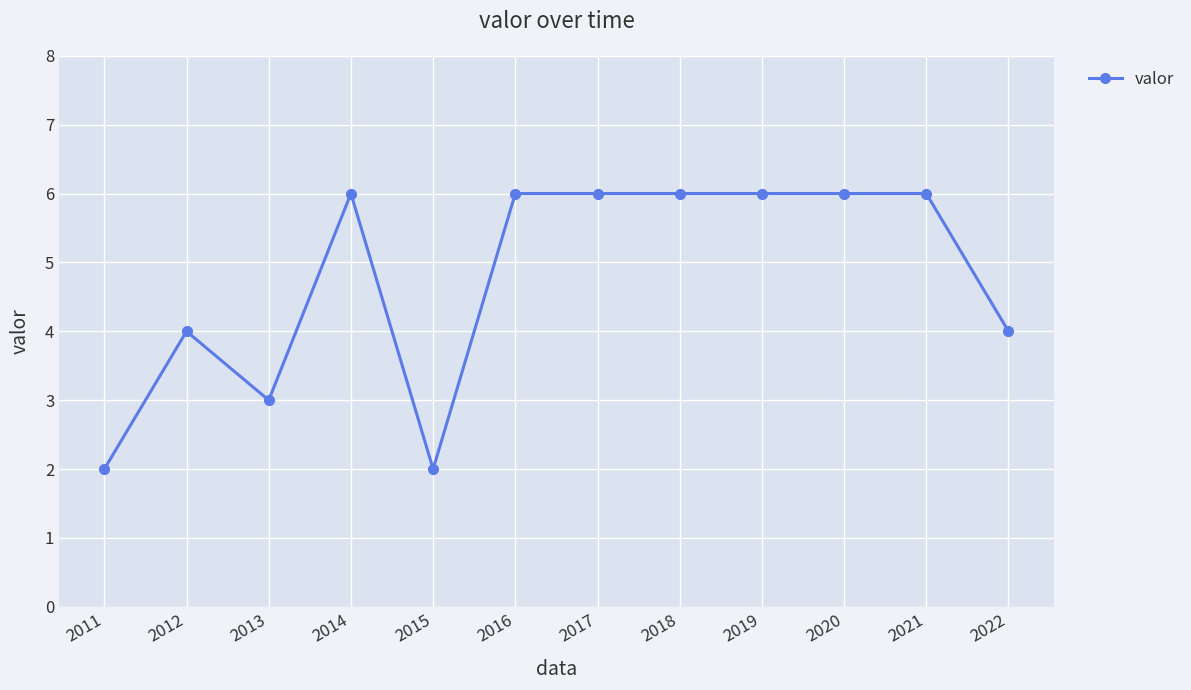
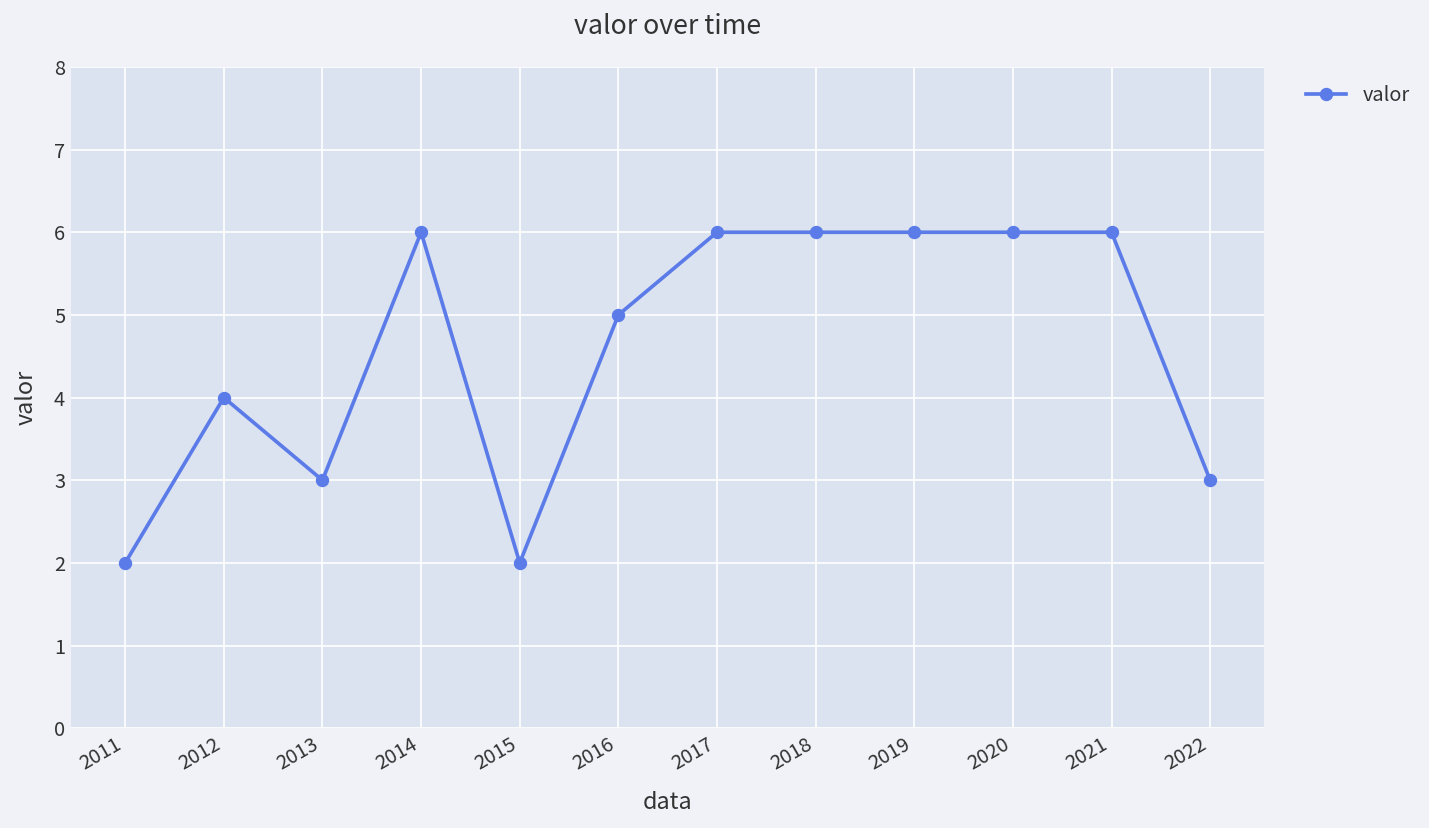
  {
    "2011": 2,
    "2012": 4,
    "2013": 3,
    "2014": 6,
    "2015": 2,
-   "2016": 6,
+   "2016": 5,
    "2017": 6,
    "2018": 6,
    "2019": 6,
    "2020": 6,
    "2021": 6,
-   "2022": 4
+   "2022": 3
  }
